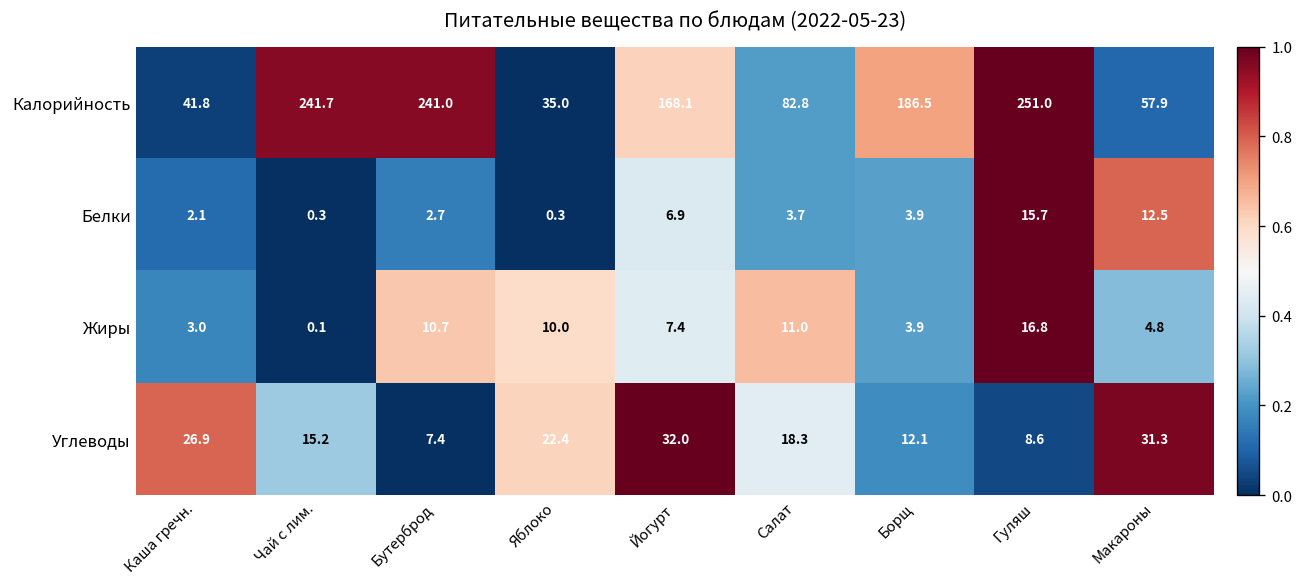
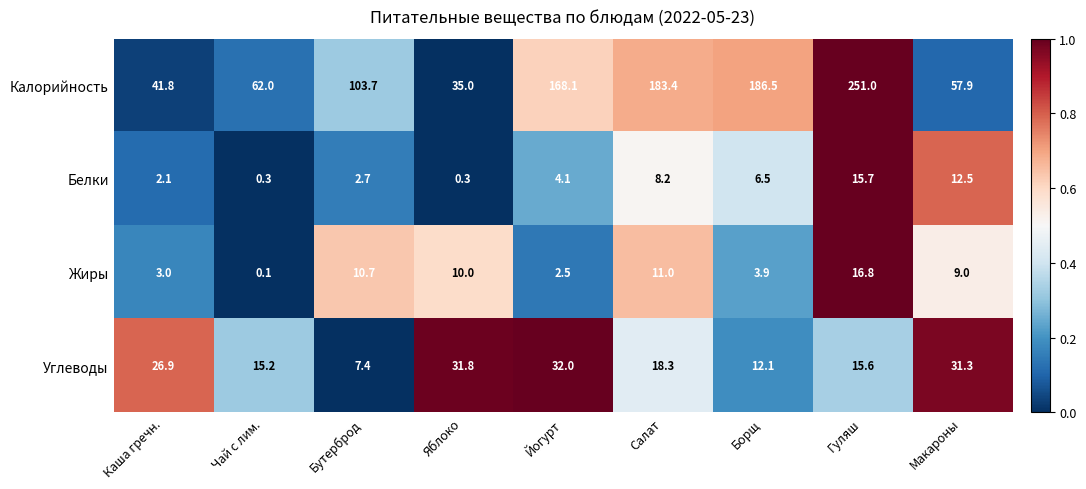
  {
    "Калорийность": {
      "Каша гречн.": 41.8,
-     "Чай с лим.": 241.7,
-     "Бутерброд": 241.0,
+     "Чай с лим.": 62.0,
+     "Бутерброд": 103.7,
      "Яблоко": 35.0,
      "Йогурт": 168.1,
-     "Салат": 82.8,
+     "Салат": 183.4,
      "Борщ": 186.5,
      "Гуляш": 251.0,
      "Макароны": 57.9
    },
    "Белки": {
      "Каша гречн.": 2.1,
      "Чай с лим.": 0.3,
      "Бутерброд": 2.7,
      "Яблоко": 0.3,
-     "Йогурт": 6.9,
-     "Салат": 3.7,
-     "Борщ": 3.9,
+     "Йогурт": 4.1,
+     "Салат": 8.2,
+     "Борщ": 6.5,
      "Гуляш": 15.7,
      "Макароны": 12.5
    },
    "Жиры": {
      "Каша гречн.": 3.0,
      "Чай с лим.": 0.1,
      "Бутерброд": 10.7,
      "Яблоко": 10.0,
-     "Йогурт": 7.4,
+     "Йогурт": 2.5,
      "Салат": 11.0,
      "Борщ": 3.9,
      "Гуляш": 16.8,
-     "Макароны": 4.8
+     "Макароны": 9.0
    },
    "Углеводы": {
      "Каша гречн.": 26.9,
      "Чай с лим.": 15.2,
      "Бутерброд": 7.4,
-     "Яблоко": 22.4,
+     "Яблоко": 31.8,
      "Йогурт": 32.0,
      "Салат": 18.3,
      "Борщ": 12.1,
-     "Гуляш": 8.6,
+     "Гуляш": 15.6,
      "Макароны": 31.3
    }
  }
